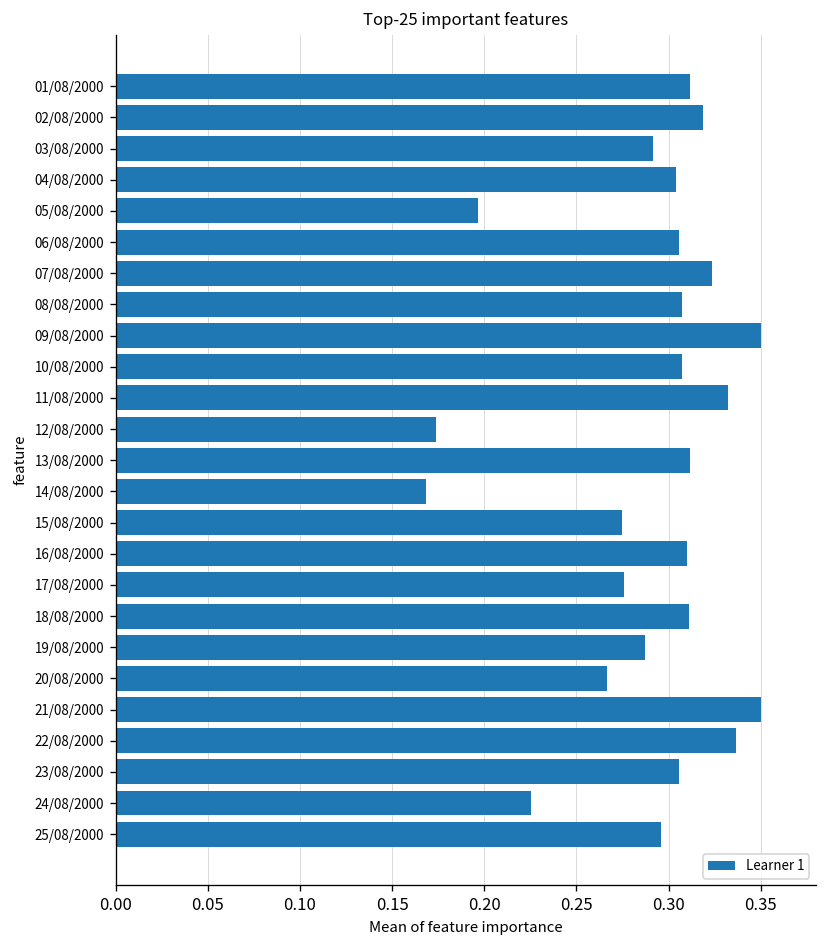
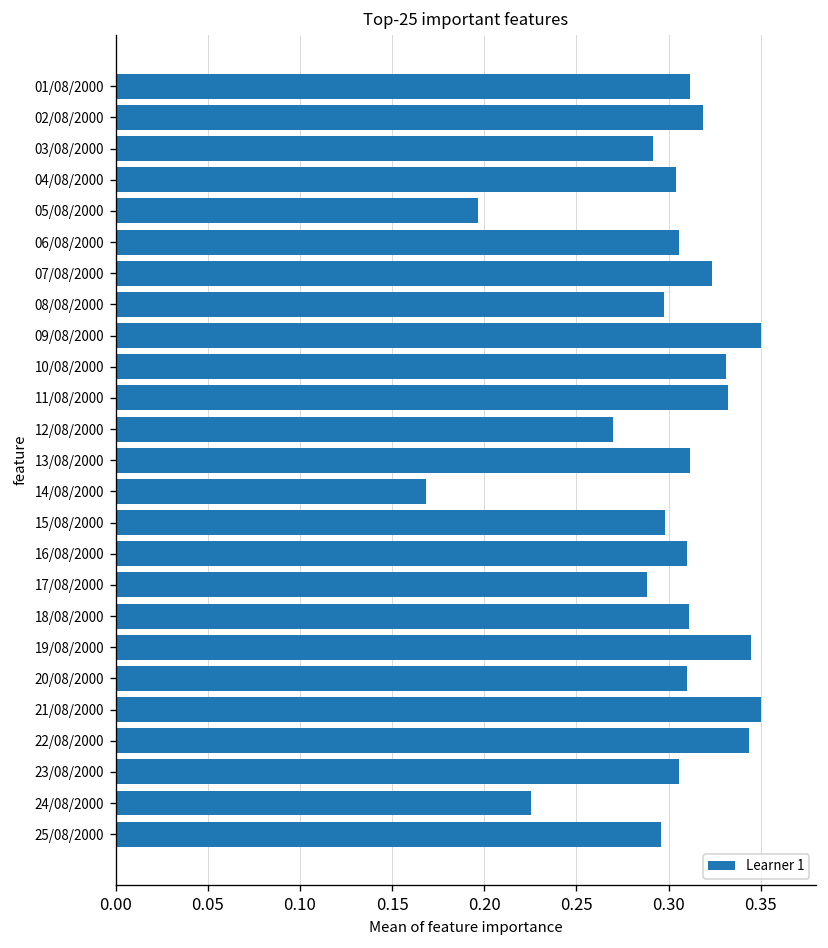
  {
    "01/08/2000": 0.311,
    "02/08/2000": 0.319,
    "03/08/2000": 0.292,
    "04/08/2000": 0.304,
    "05/08/2000": 0.196,
    "06/08/2000": 0.305,
    "07/08/2000": 0.324,
-   "08/08/2000": 0.307,
+   "08/08/2000": 0.298,
    "09/08/2000": 0.350,
-   "10/08/2000": 0.307,
+   "10/08/2000": 0.331,
    "11/08/2000": 0.332,
-   "12/08/2000": 0.174,
+   "12/08/2000": 0.270,
    "13/08/2000": 0.312,
    "14/08/2000": 0.169,
-   "15/08/2000": 0.275,
+   "15/08/2000": 0.298,
    "16/08/2000": 0.310,
-   "17/08/2000": 0.276,
+   "17/08/2000": 0.288,
    "18/08/2000": 0.311,
-   "19/08/2000": 0.287,
-   "20/08/2000": 0.266,
+   "19/08/2000": 0.345,
+   "20/08/2000": 0.310,
    "21/08/2000": 0.350,
-   "22/08/2000": 0.337,
+   "22/08/2000": 0.343,
    "23/08/2000": 0.305,
    "24/08/2000": 0.226,
    "25/08/2000": 0.296
  }
